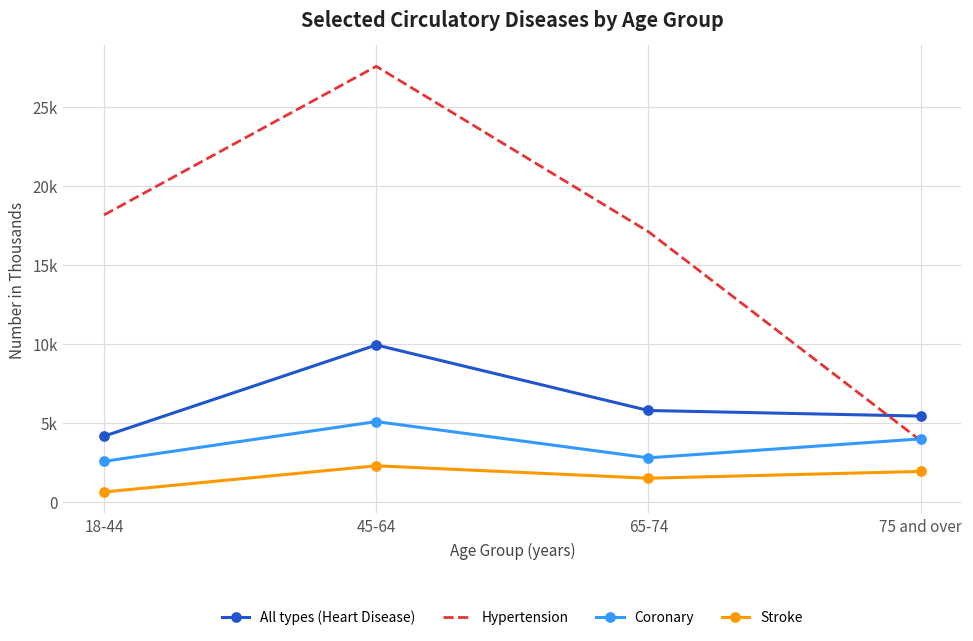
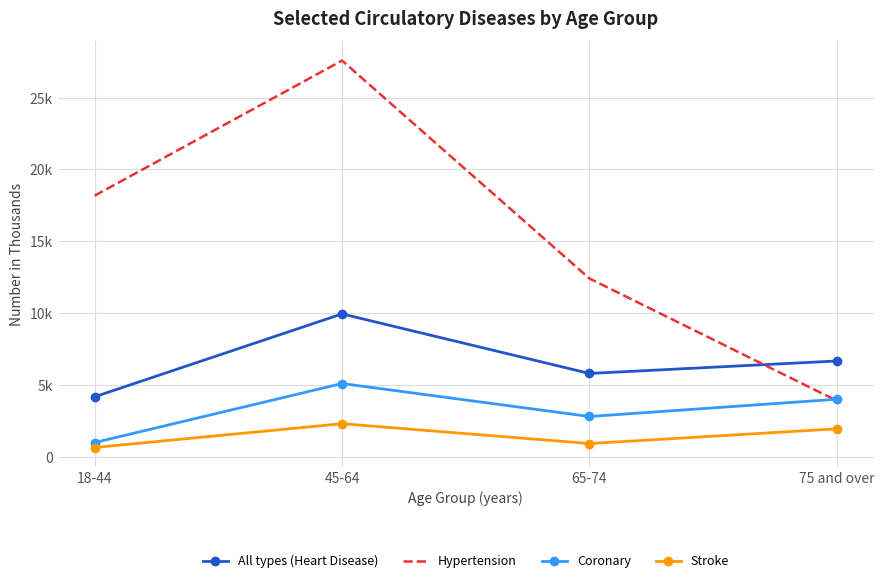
  {
    "All types (Heart Disease)": {
      "18-44": 4200,
      "45-64": 9900,
      "65-74": 5800,
-     "75 and over": 5400
+     "75 and over": 6700
    },
    "Hypertension": {
      "18-44": 18200,
      "45-64": 27600,
-     "65-74": 17100
+     "65-74": 12400
    },
    "Coronary": {
-     "18-44": 2600,
+     "18-44": 1000,
      "45-64": 5100,
      "65-74": 2800
    },
    "Stroke": {
      "18-44": 600,
      "45-64": 2300,
-     "65-74": 1500,
+     "65-74": 900,
      "75 and over": 1900
    }
  }
